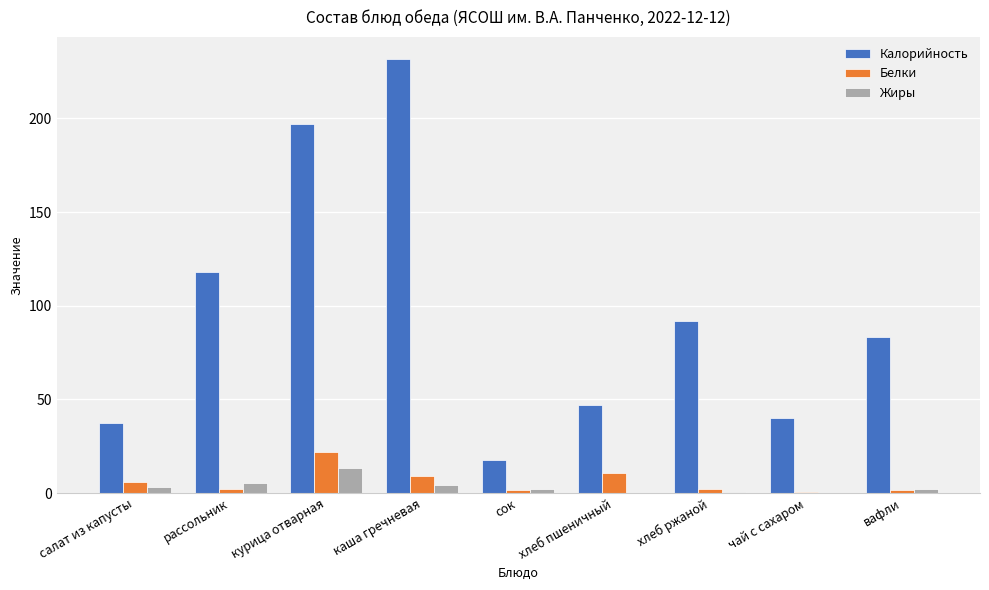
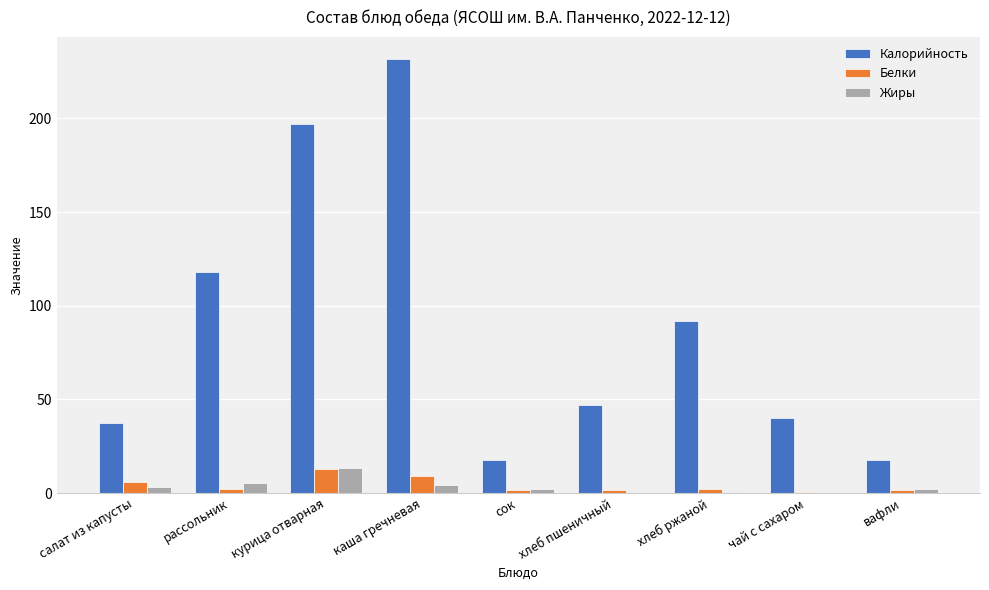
  {
    "Калорийность": {
      "салат из капусты": 37,
      "рассольник": 118,
      "курица отварная": 197,
      "каша гречневая": 232,
      "сок": 18,
      "хлеб пшеничный": 47,
      "хлеб ржаной": 92,
      "чай с сахаром": 40,
-     "вафли": 83
+     "вафли": 18
    },
    "Белки": {
      "салат из капусты": 6,
      "рассольник": 2,
-     "курица отварная": 22,
+     "курица отварная": 13,
      "каша гречневая": 9,
      "сок": 2,
-     "хлеб пшеничный": 11,
+     "хлеб пшеничный": 2,
      "хлеб ржаной": 2,
      "вафли": 2
    },
    "Жиры": {
      "салат из капусты": 3,
      "рассольник": 5,
      "курица отварная": 13,
      "каша гречневая": 4,
      "сок": 2,
      "чай с сахаром": 0,
      "вафли": 2
    }
  }
